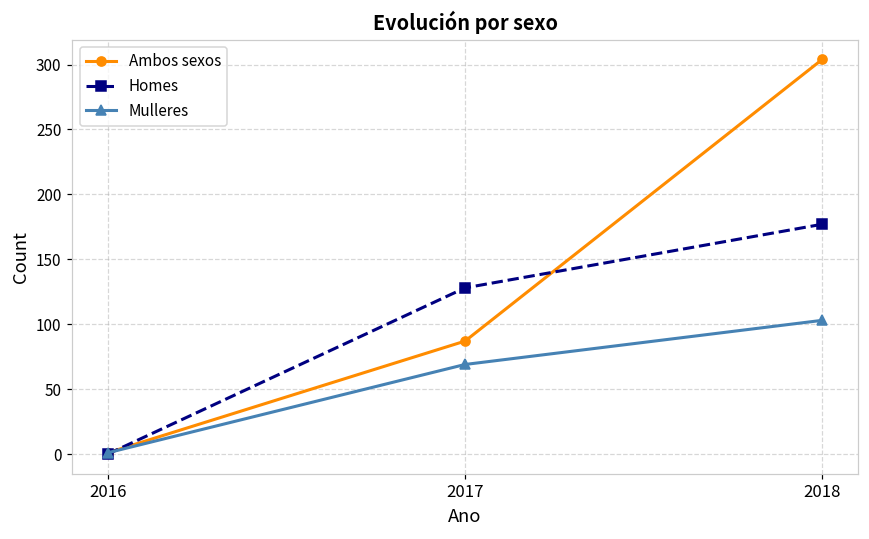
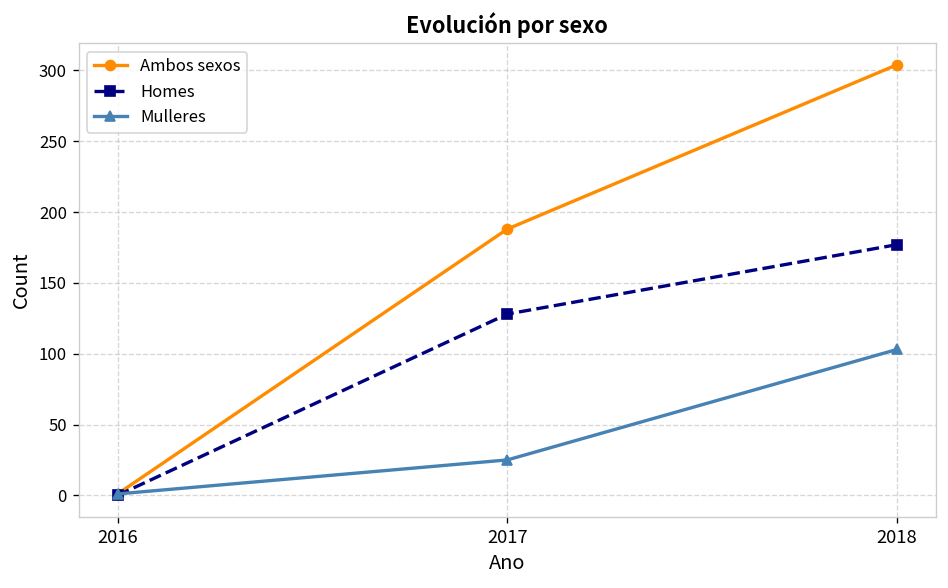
  {
    "Ambos sexos": {
-     "2017": 87,
+     "2017": 188,
      "2018": 304
    },
    "Homes": {
      "2017": 128,
      "2018": 177
    },
    "Mulleres": {
-     "2017": 69,
+     "2017": 25,
      "2018": 103
    }
  }
